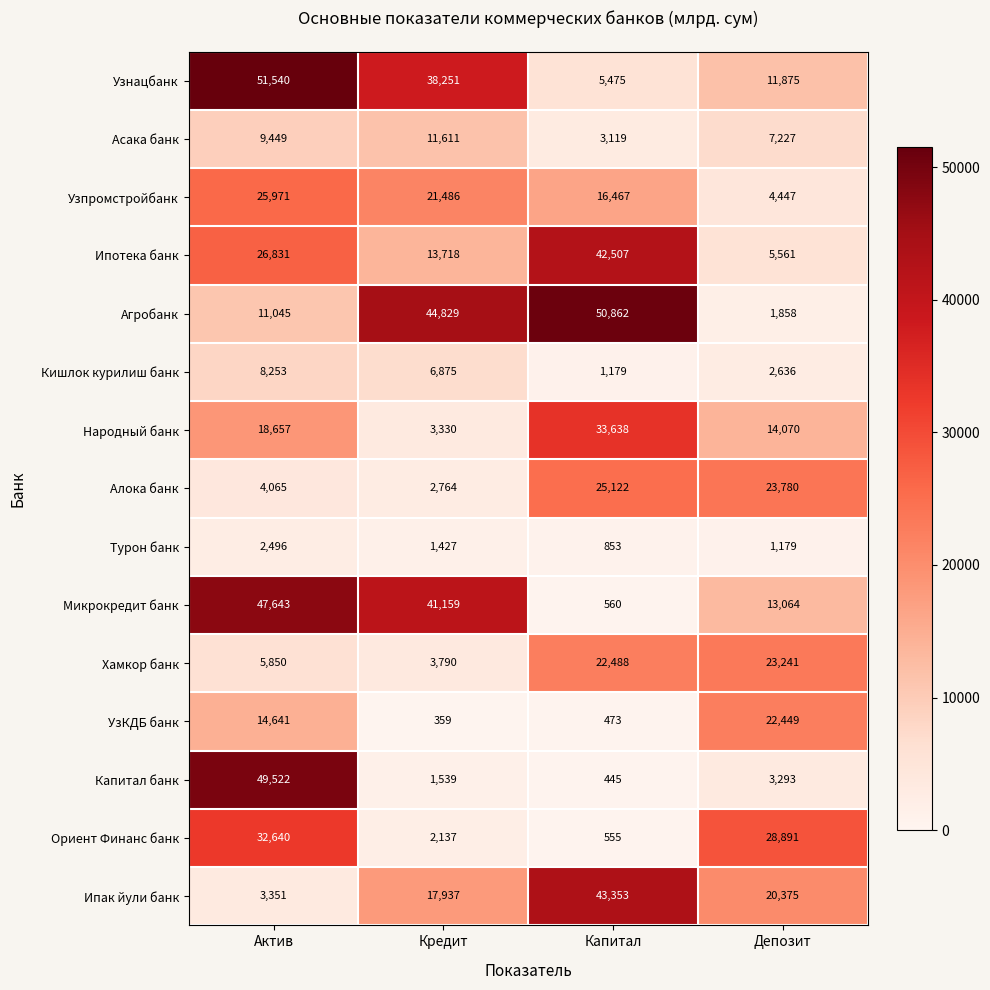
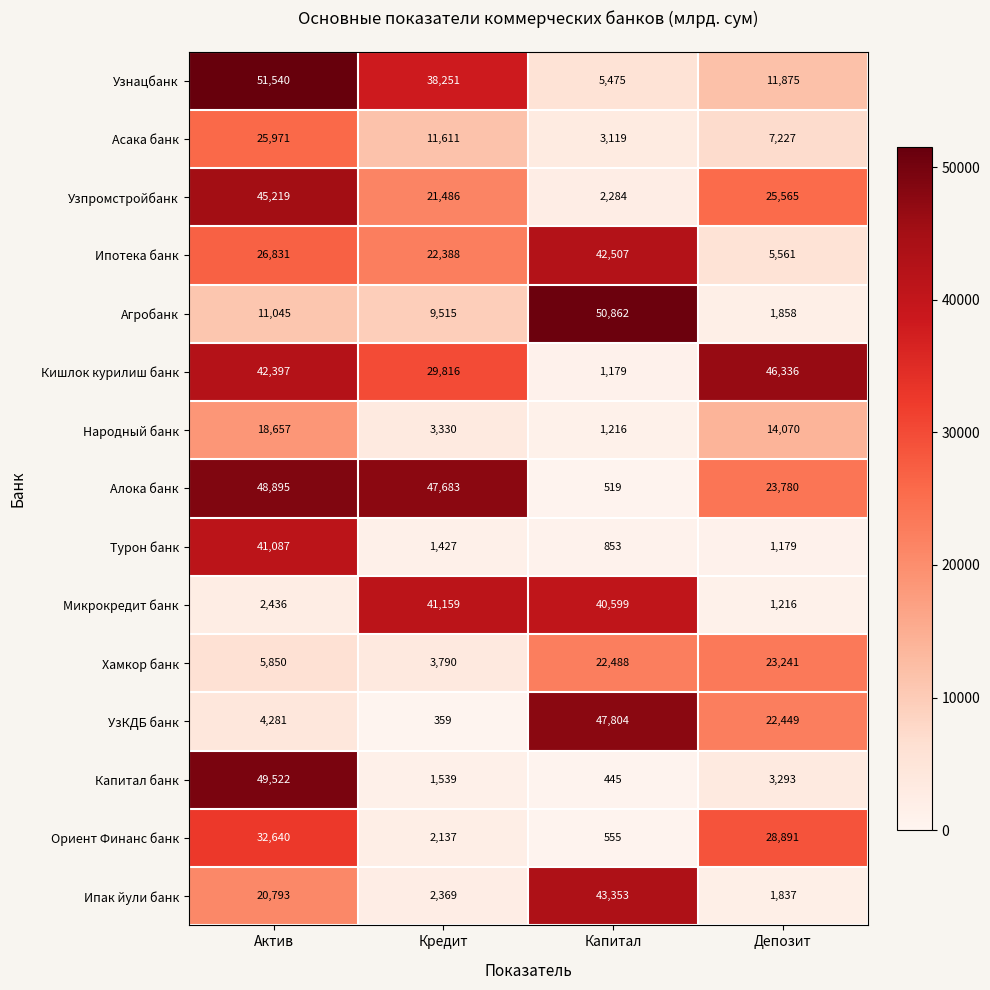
  {
    "Узнацбанк": {
      "Актив": "51,540",
      "Кредит": "38,251",
      "Капитал": "5,475",
      "Депозит": "11,875"
    },
    "Асака банк": {
-     "Актив": "9,449",
+     "Актив": "25,971",
      "Кредит": "11,611",
      "Капитал": "3,119",
      "Депозит": "7,227"
    },
    "Узпромстройбанк": {
-     "Актив": "25,971",
+     "Актив": "45,219",
      "Кредит": "21,486",
-     "Капитал": "16,467",
-     "Депозит": "4,447"
+     "Капитал": "2,284",
+     "Депозит": "25,565"
    },
    "Ипотека банк": {
      "Актив": "26,831",
-     "Кредит": "13,718",
+     "Кредит": "22,388",
      "Капитал": "42,507",
      "Депозит": "5,561"
    },
    "Агробанк": {
      "Актив": "11,045",
-     "Кредит": "44,829",
+     "Кредит": "9,515",
      "Капитал": "50,862",
      "Депозит": "1,858"
    },
    "Кишлок курилиш банк": {
-     "Актив": "8,253",
-     "Кредит": "6,875",
+     "Актив": "42,397",
+     "Кредит": "29,816",
      "Капитал": "1,179",
-     "Депозит": "2,636"
+     "Депозит": "46,336"
    },
    "Народный банк": {
      "Актив": "18,657",
      "Кредит": "3,330",
-     "Капитал": "33,638",
+     "Капитал": "1,216",
      "Депозит": "14,070"
    },
    "Алока банк": {
-     "Актив": "4,065",
-     "Кредит": "2,764",
-     "Капитал": "25,122",
+     "Актив": "48,895",
+     "Кредит": "47,683",
+     "Капитал": "519",
      "Депозит": "23,780"
    },
    "Турон банк": {
-     "Актив": "2,496",
+     "Актив": "41,087",
      "Кредит": "1,427",
      "Капитал": "853",
      "Депозит": "1,179"
    },
    "Микрокредит банк": {
-     "Актив": "47,643",
+     "Актив": "2,436",
      "Кредит": "41,159",
-     "Капитал": "560",
-     "Депозит": "13,064"
+     "Капитал": "40,599",
+     "Депозит": "1,216"
    },
    "Хамкор банк": {
      "Актив": "5,850",
      "Кредит": "3,790",
      "Капитал": "22,488",
      "Депозит": "23,241"
    },
    "УзКДБ банк": {
-     "Актив": "14,641",
+     "Актив": "4,281",
      "Кредит": "359",
-     "Капитал": "473",
+     "Капитал": "47,804",
      "Депозит": "22,449"
    },
    "Капитал банк": {
      "Актив": "49,522",
      "Кредит": "1,539",
      "Капитал": "445",
      "Депозит": "3,293"
    },
    "Ориент Финанс банк": {
      "Актив": "32,640",
      "Кредит": "2,137",
      "Капитал": "555",
      "Депозит": "28,891"
    },
    "Ипак йули банк": {
-     "Актив": "3,351",
-     "Кредит": "17,937",
+     "Актив": "20,793",
+     "Кредит": "2,369",
      "Капитал": "43,353",
-     "Депозит": "20,375"
+     "Депозит": "1,837"
    }
  }
